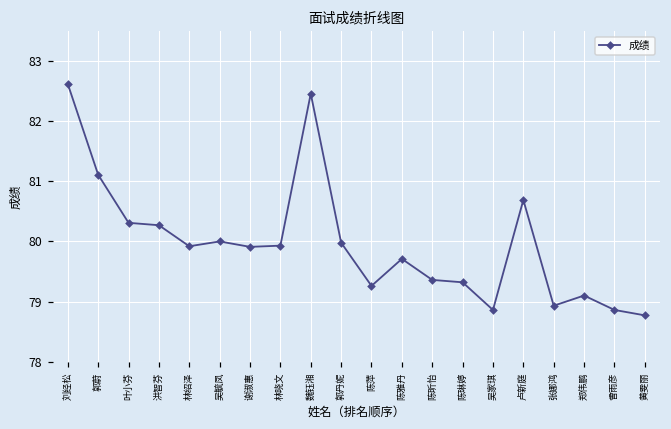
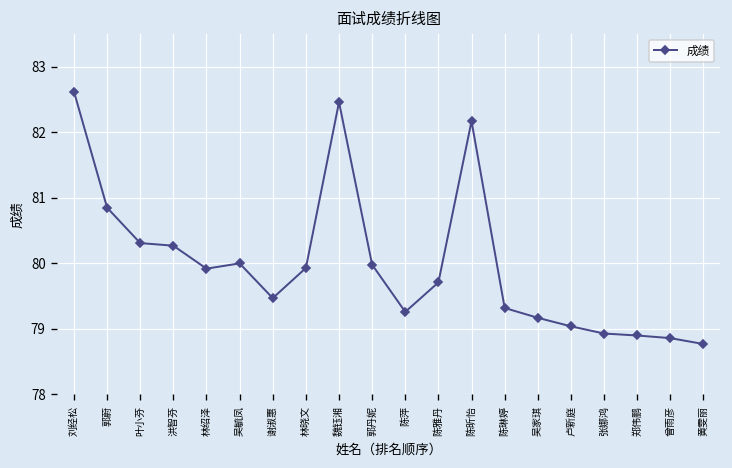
  {
    "刘经松": 82.6,
-   "郭蔚": 81.1,
+   "郭蔚": 80.9,
    "叶小芬": 80.3,
    "洪智芬": 80.3,
    "林绍泽": 79.9,
    "吴毓凤": 80.0,
-   "谢淑惠": 79.9,
+   "谢淑惠": 79.5,
    "林晓文": 79.9,
    "魏钰湘": 82.5,
    "郭丹妮": 80.0,
    "陈萍": 79.3,
    "陈雅丹": 79.7,
-   "陈昕怡": 79.4,
+   "陈昕怡": 82.2,
    "陈琳婷": 79.3,
-   "吴家琪": 78.9,
-   "卢新庭": 80.7,
+   "吴家琪": 79.2,
+   "卢新庭": 79.0,
    "张娜鸿": 78.9,
-   "郑伟鹏": 79.1,
+   "郑伟鹏": 78.9,
    "曾雨彦": 78.9,
    "黄雯丽": 78.8
  }
